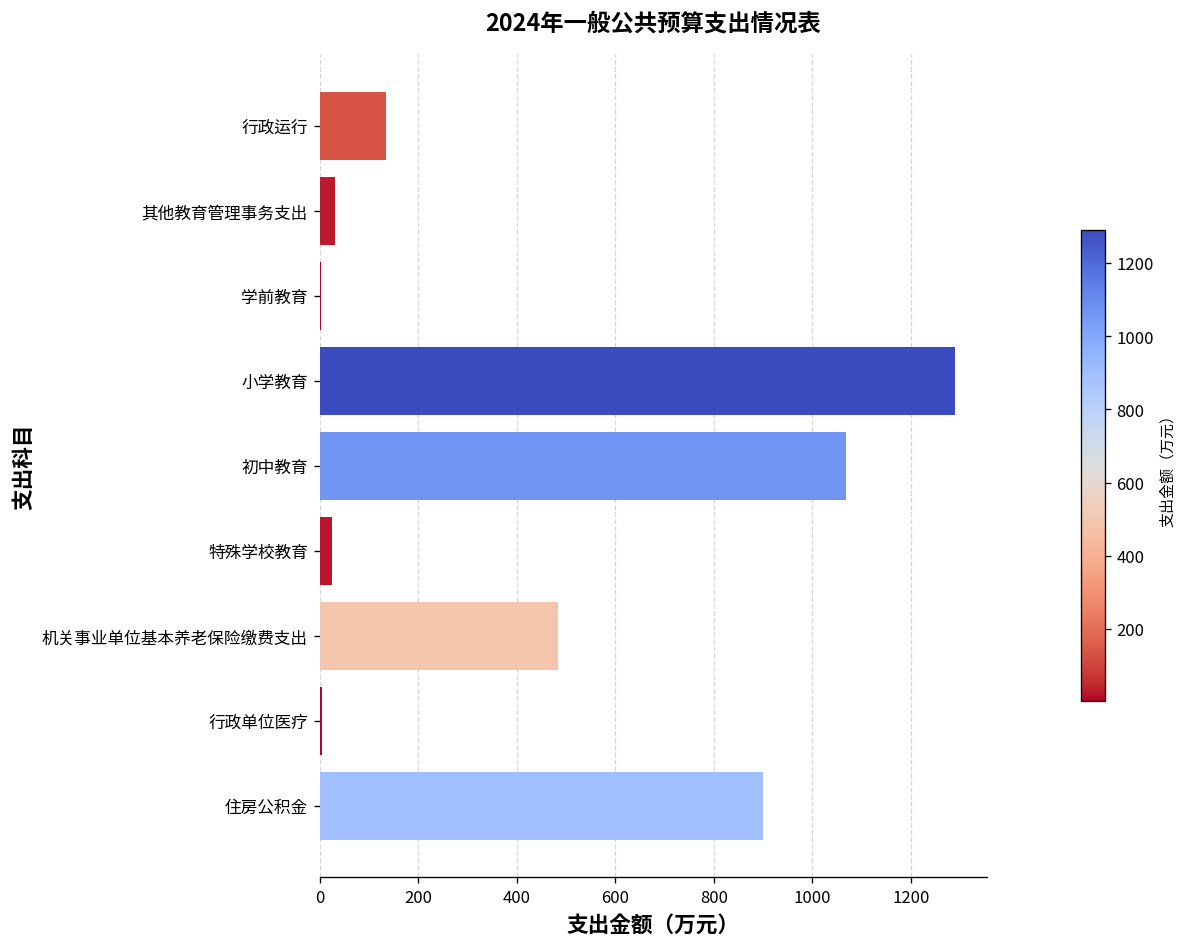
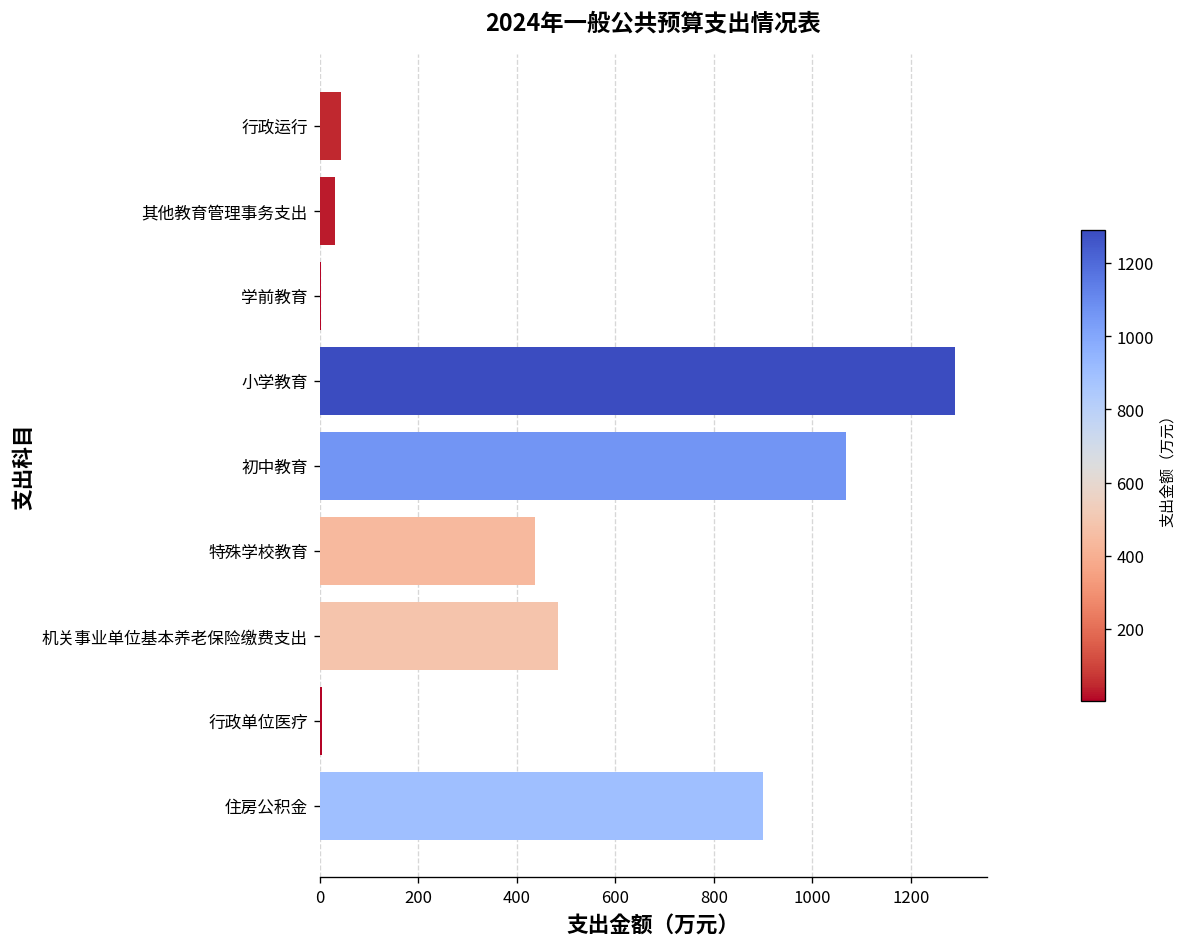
  {
-   "行政运行": 130,
+   "行政运行": 40,
    "其他教育管理事务支出": 30,
    "小学教育": 1290,
    "初中教育": 1070,
-   "特殊学校教育": 30,
+   "特殊学校教育": 440,
    "机关事业单位基本养老保险缴费支出": 480,
    "住房公积金": 900
  }
